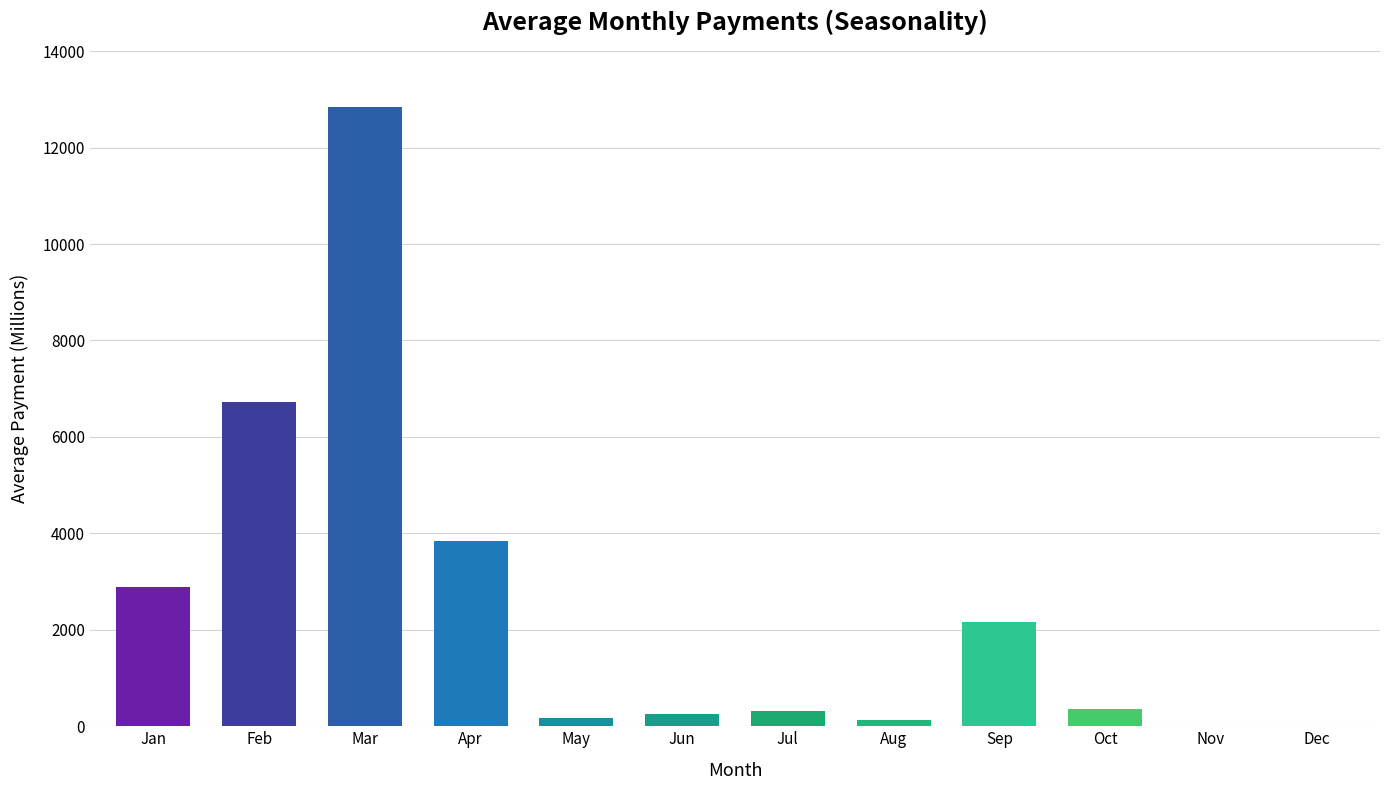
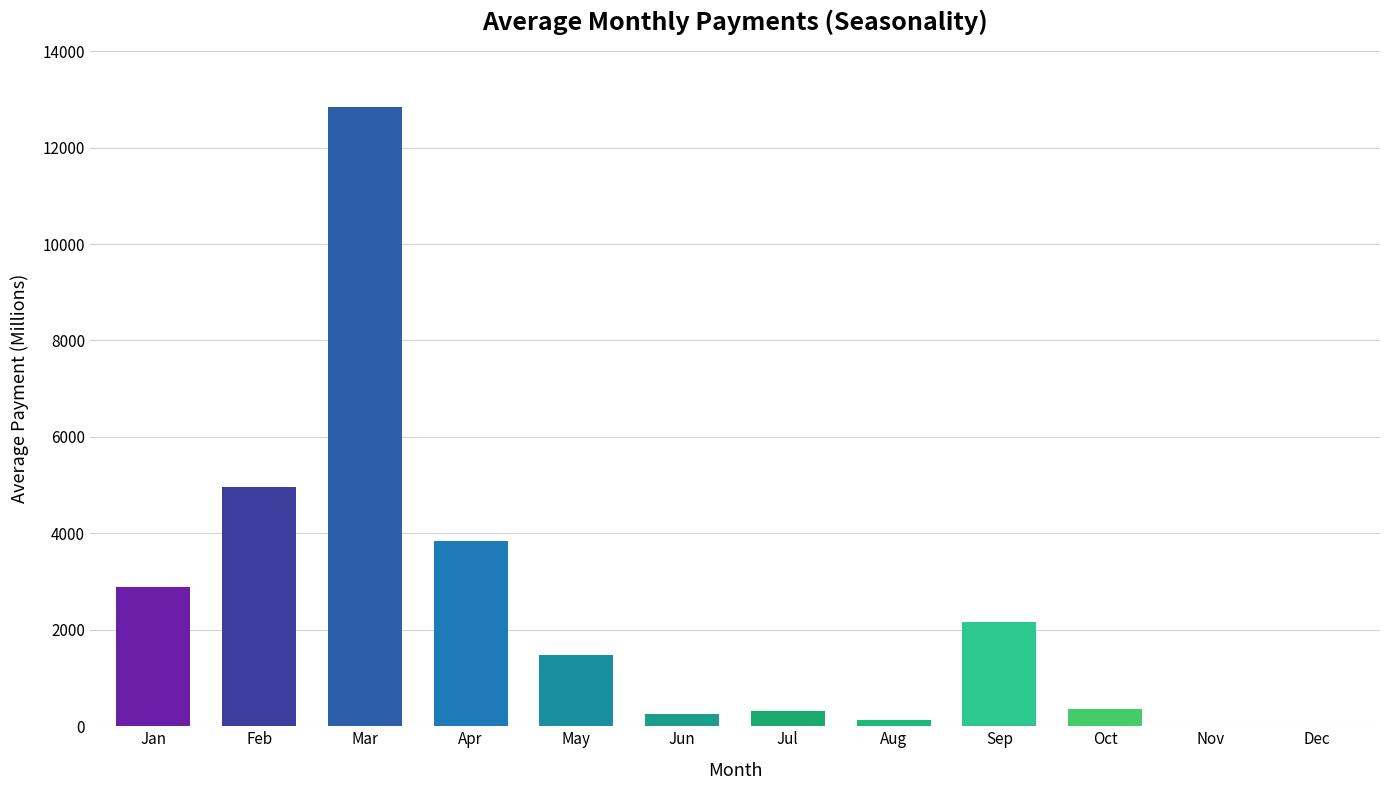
  {
    "Jan": 2900,
-   "Feb": 6700,
+   "Feb": 5000,
    "Mar": 12900,
    "Apr": 3800,
-   "May": 200,
+   "May": 1500,
    "Jun": 300,
    "Jul": 300,
    "Aug": 100,
    "Sep": 2200,
    "Oct": 400
  }
